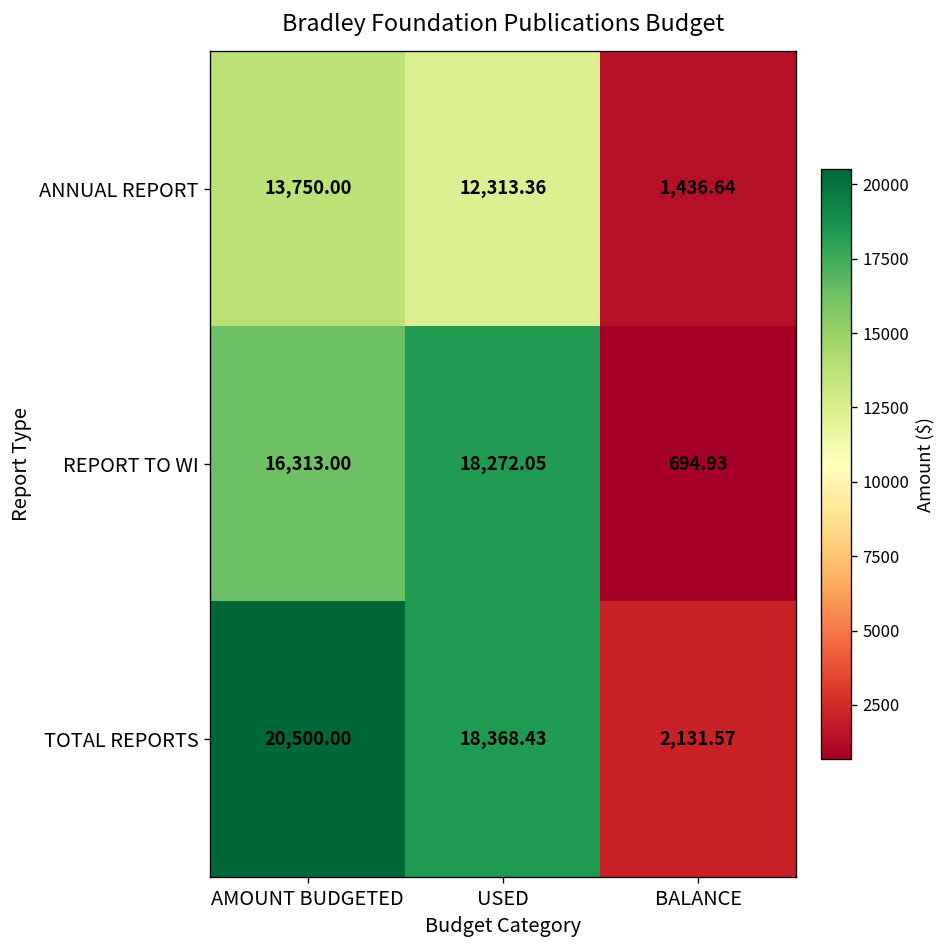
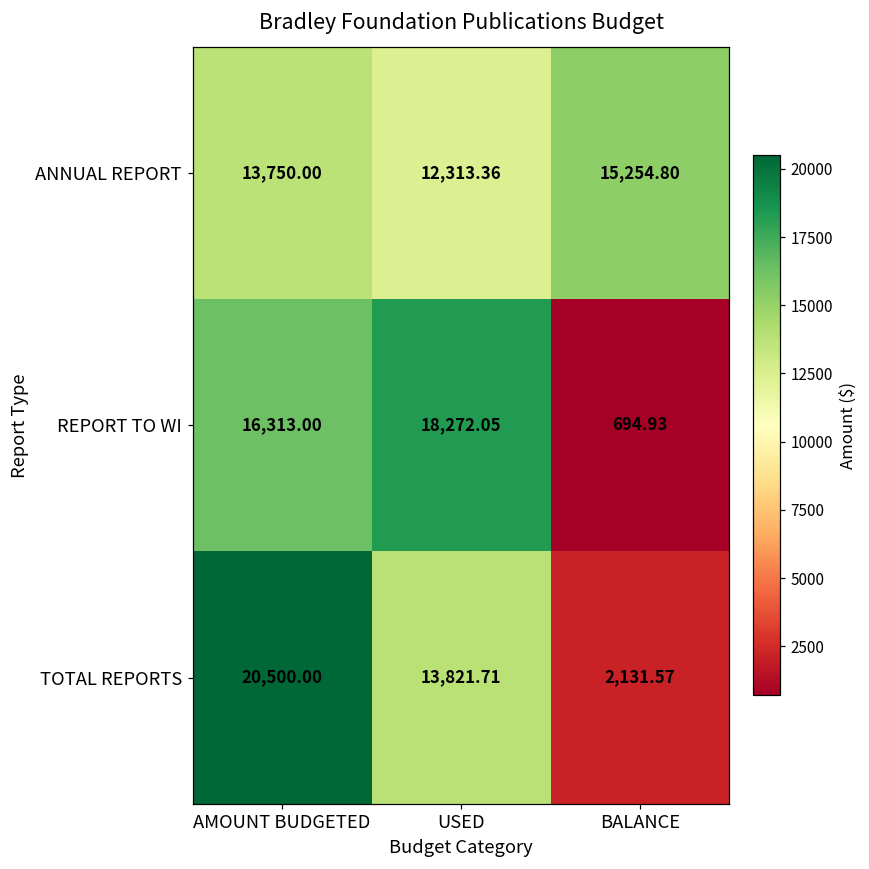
  {
    "ANNUAL REPORT": {
      "AMOUNT BUDGETED": "13,750.00",
      "USED": "12,313.36",
-     "BALANCE": "1,436.64"
+     "BALANCE": "15,254.80"
    },
    "REPORT TO WI": {
      "AMOUNT BUDGETED": "16,313.00",
      "USED": "18,272.05",
      "BALANCE": "694.93"
    },
    "TOTAL REPORTS": {
      "AMOUNT BUDGETED": "20,500.00",
-     "USED": "18,368.43",
+     "USED": "13,821.71",
      "BALANCE": "2,131.57"
    }
  }
